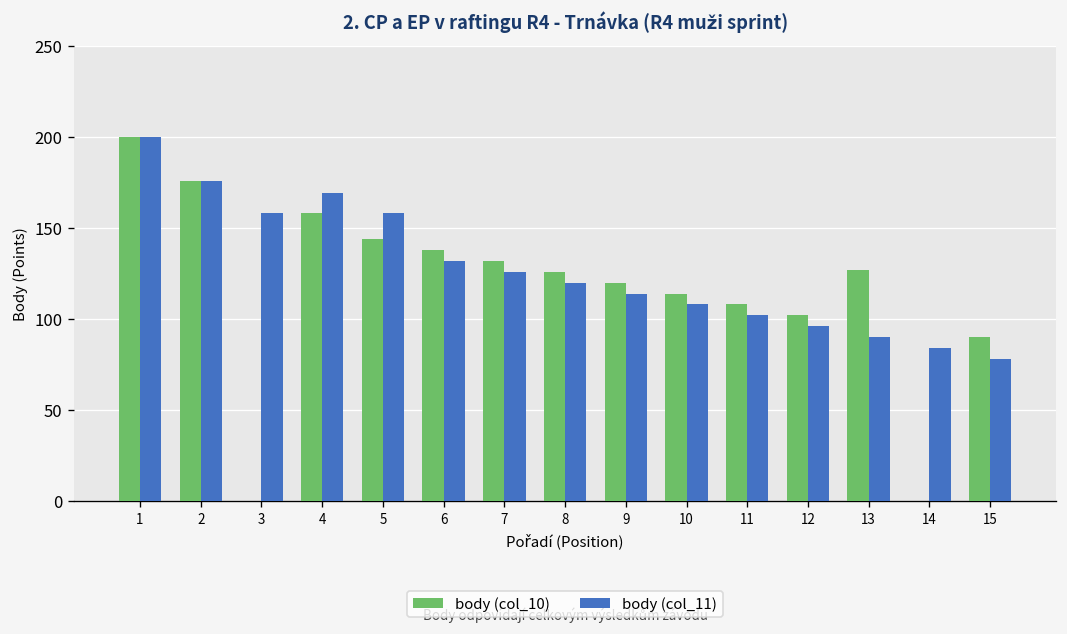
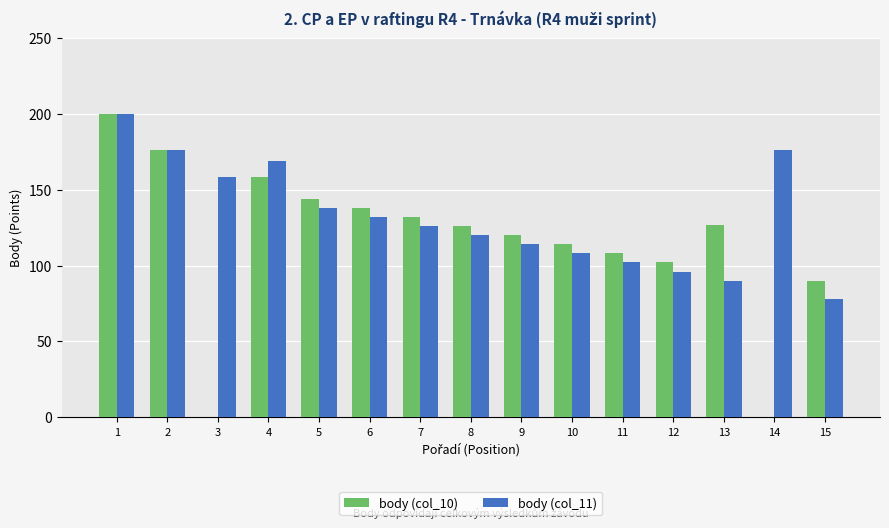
  {
    "body (col_10)": {
      "1": 200,
      "2": 176,
      "3": 0,
      "4": 158,
      "5": 144,
      "6": 138,
      "7": 132,
      "8": 126,
      "9": 120,
      "10": 114,
      "11": 108,
      "12": 102,
      "13": 127,
      "14": 0,
      "15": 90
    },
    "body (col_11)": {
      "1": 200,
      "2": 176,
      "3": 158,
      "4": 169,
-     "5": 158,
+     "5": 138,
      "6": 132,
      "7": 126,
      "8": 120,
      "9": 114,
      "10": 108,
      "11": 102,
      "12": 96,
      "13": 90,
-     "14": 84,
+     "14": 176,
      "15": 78
    }
  }
